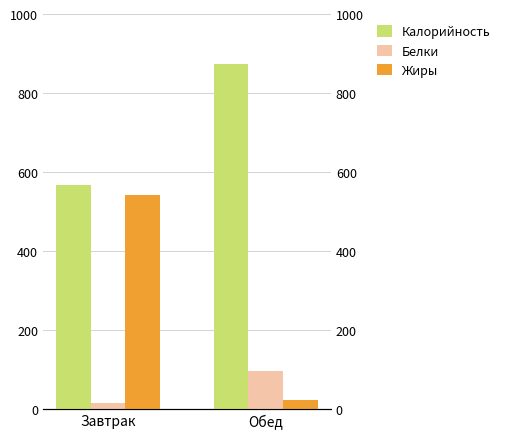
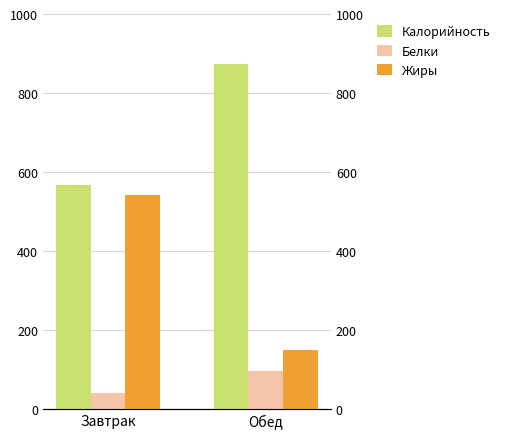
  {
    "Калорийность": {
      "Завтрак": 570,
      "Обед": 870
    },
    "Белки": {
-     "Завтрак": 20,
+     "Завтрак": 40,
      "Обед": 100
    },
    "Жиры": {
      "Завтрак": 540,
-     "Обед": 20
+     "Обед": 150
    }
  }
